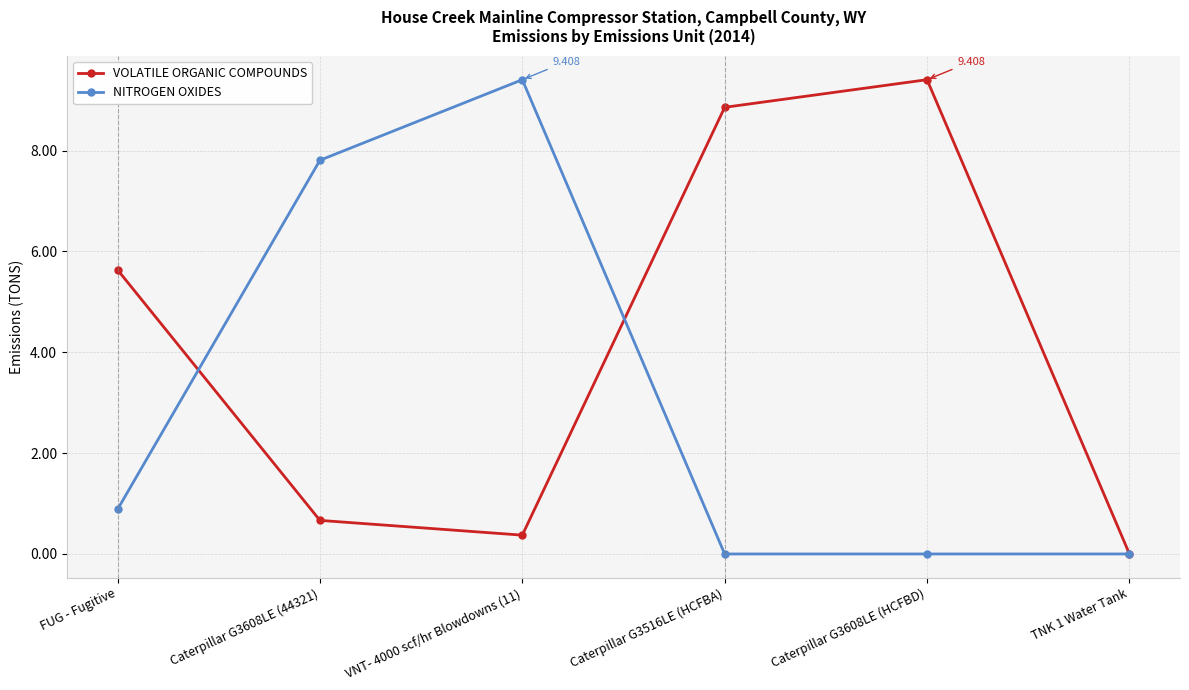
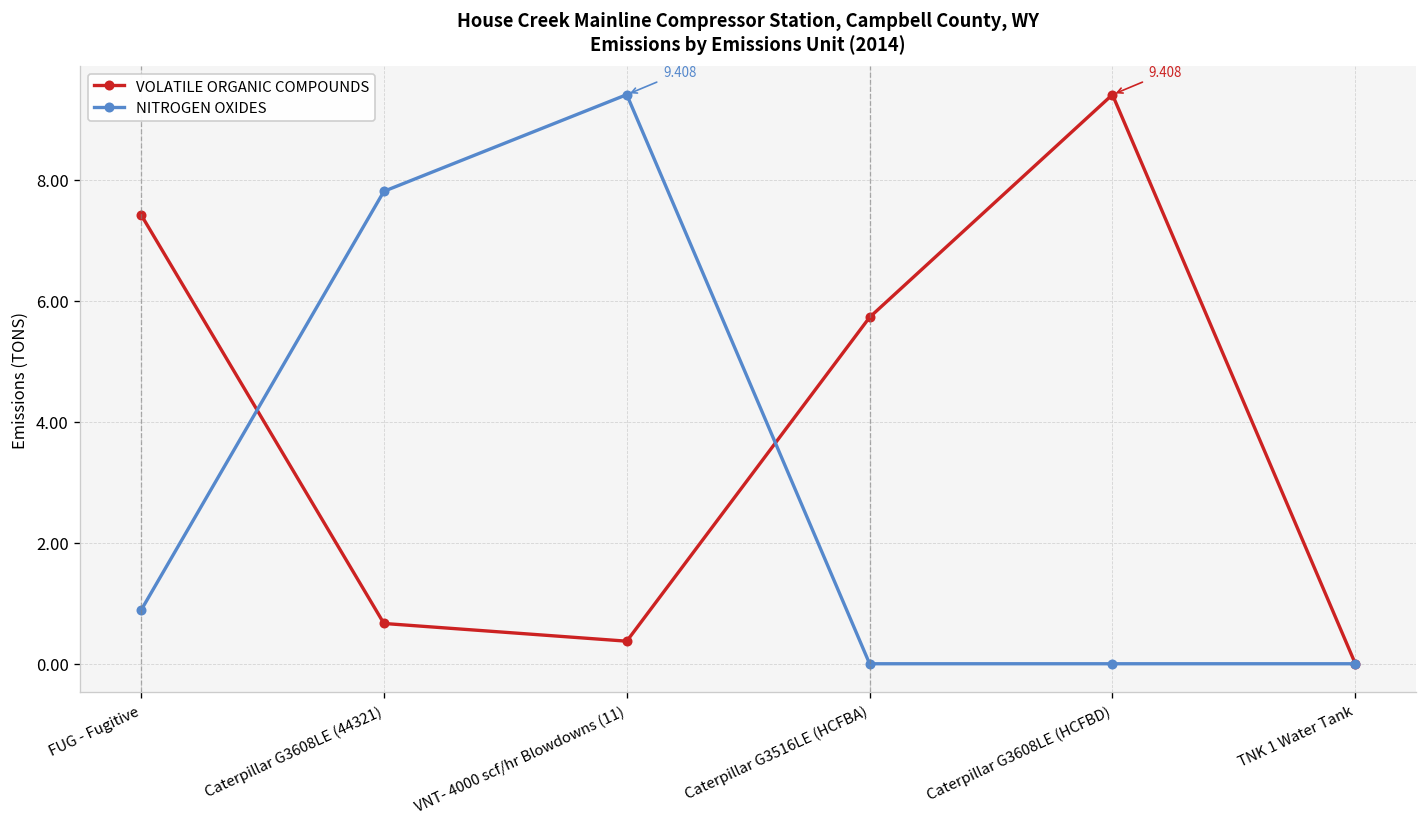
  {
    "VOLATILE ORGANIC COMPOUNDS": {
-     "FUG - Fugitive": 5.6,
+     "FUG - Fugitive": 7.4,
      "Caterpillar G3608LE (44321)": 0.7,
      "VNT- 4000 scf/hr Blowdowns (11)": 0.4,
-     "Caterpillar G3516LE (HCFBA)": 8.9
+     "Caterpillar G3516LE (HCFBA)": 5.7
    },
    "NITROGEN OXIDES": {
      "VNT- 4000 scf/hr Blowdowns (11)": 9.408
    }
  }
